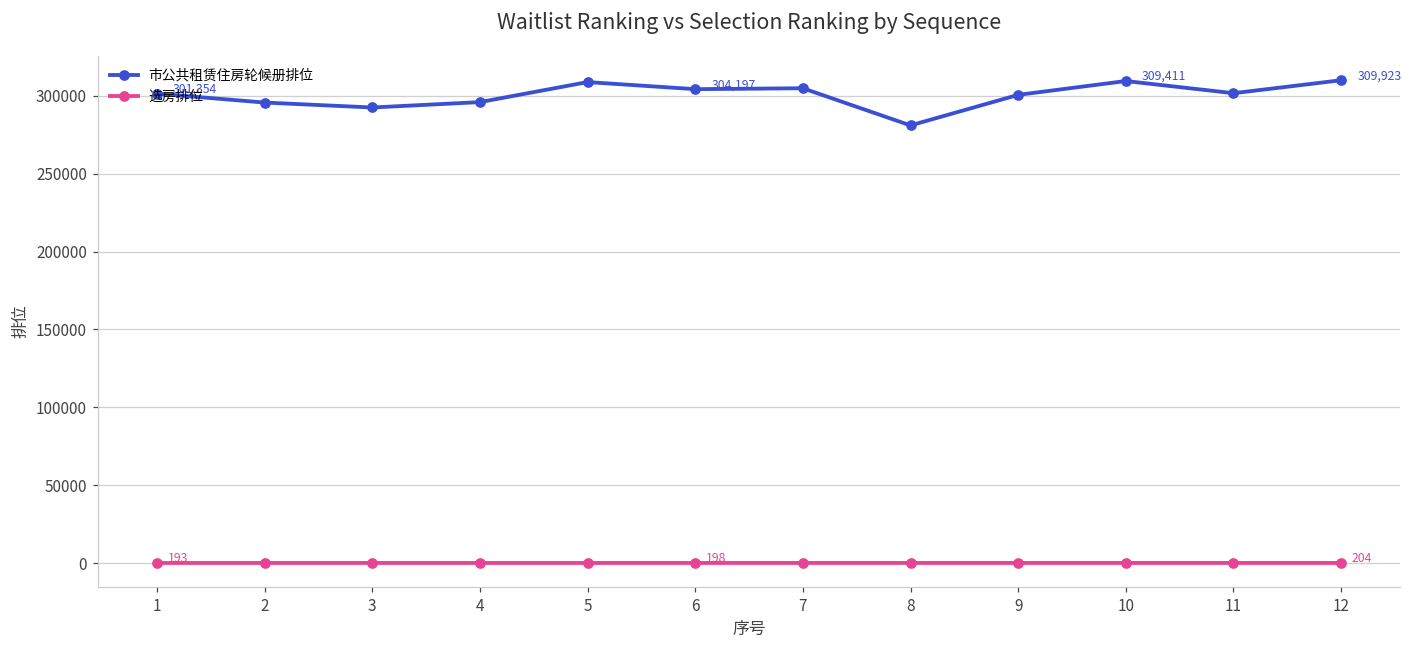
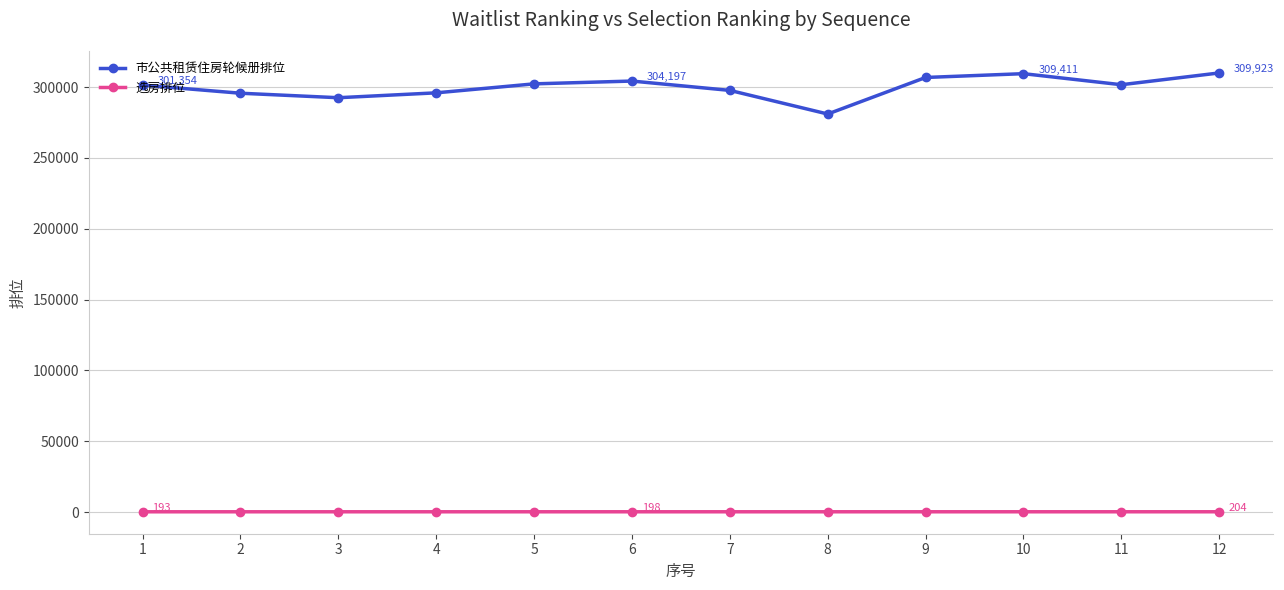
  {
    "市公共租赁住房轮候册排位": {
      "2": 296000,
      "3": 292000,
      "4": 296000,
-     "5": 309000,
-     "7": 305000,
+     "5": 302000,
+     "7": 298000,
      "8": 281000,
-     "9": 301000,
+     "9": 307000,
      "11": 302000
    },
    "选房排位": {
      "1": 193,
      "6": 198,
      "12": 204
    }
  }
